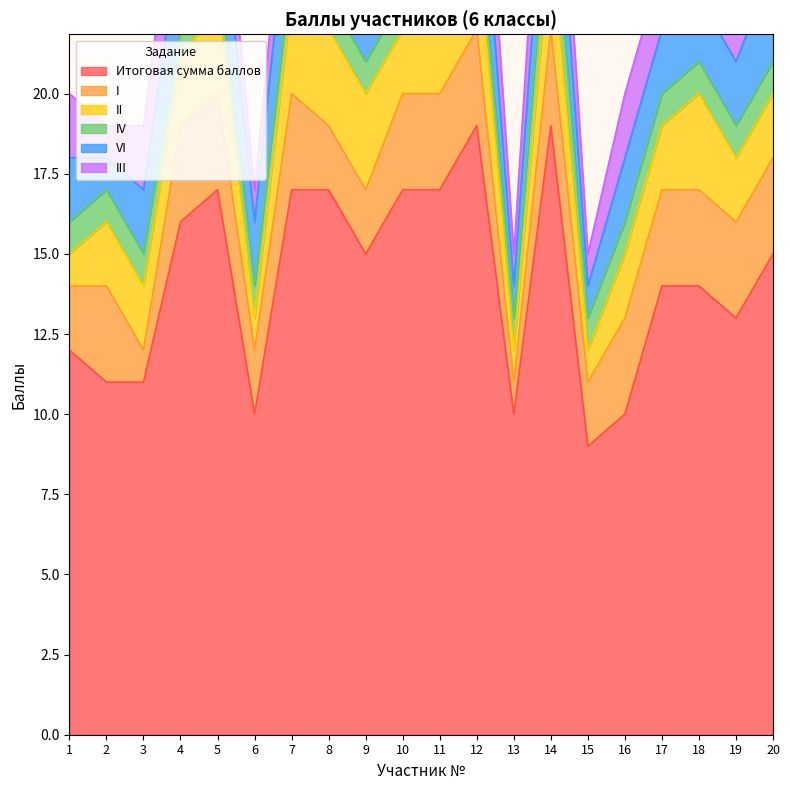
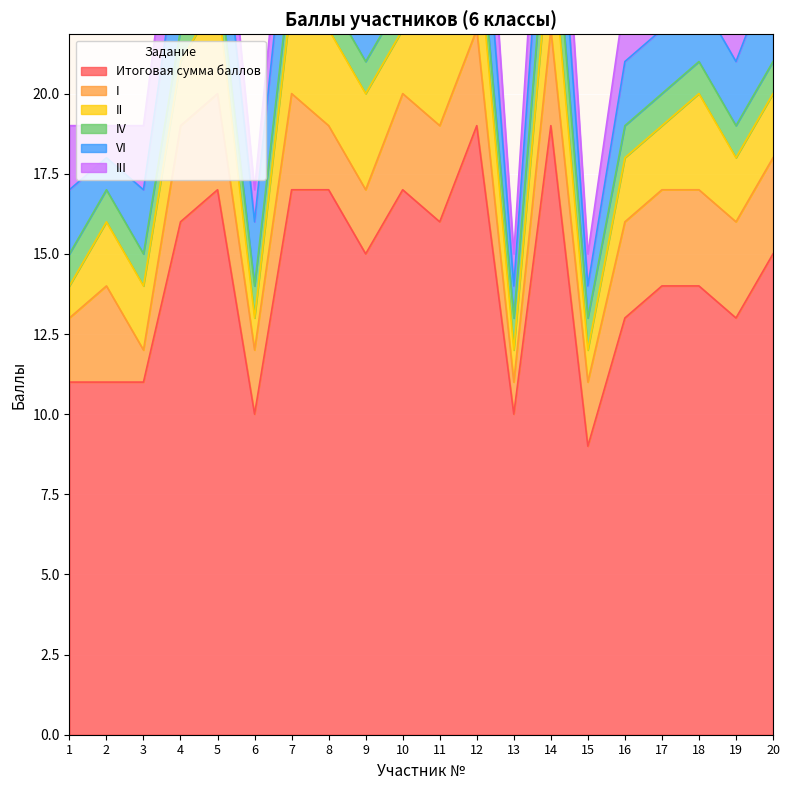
  {
    "Итоговая сумма баллов": {
-     "1": 12,
+     "1": 11,
      "2": 11,
      "3": 11,
      "4": 16,
      "5": 17,
      "6": 10,
      "7": 17,
      "8": 17,
      "9": 15,
      "10": 17,
-     "11": 17,
+     "11": 16,
      "12": 19,
      "13": 10,
      "14": 19,
      "15": 9,
-     "16": 10,
+     "16": 13,
      "17": 14,
      "18": 14,
      "19": 13,
      "20": 15
    },
    "I": {
      "1": 2,
      "2": 3,
      "3": 1,
      "6": 2,
      "7": 3,
      "8": 2,
      "9": 2,
      "10": 3,
      "11": 3,
      "13": 1,
      "15": 2,
      "16": 3,
      "17": 3,
      "18": 3,
      "19": 3,
      "20": 3
    },
    "II": {
      "1": 1,
      "2": 2,
      "3": 2,
      "6": 1,
      "9": 3,
      "13": 1,
      "15": 1,
      "16": 2,
      "17": 2,
      "18": 3,
      "19": 2,
      "20": 2
    },
    "IV": {
      "1": 1,
      "2": 1,
      "3": 1,
      "6": 1,
      "9": 1,
      "13": 1,
      "15": 1,
      "16": 1,
      "17": 1,
      "18": 1,
      "19": 1,
      "20": 1
    },
    "VI": {
      "1": 2,
      "3": 2,
      "6": 2,
      "13": 1,
      "15": 1,
      "16": 2,
      "19": 2
    },
    "III": {
      "1": 2,
      "6": 1,
      "13": 1,
      "15": 1
    }
  }
